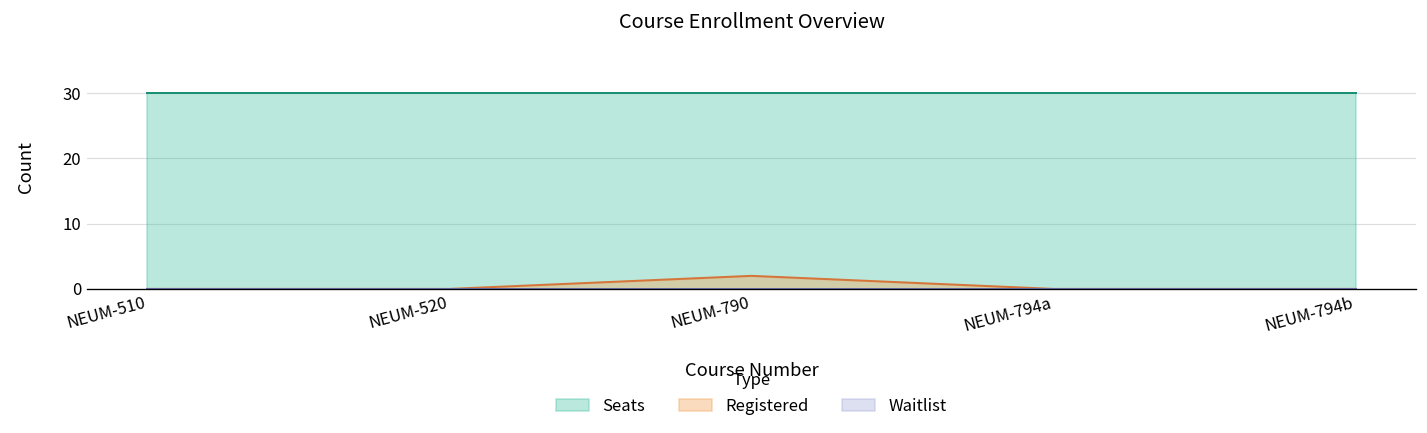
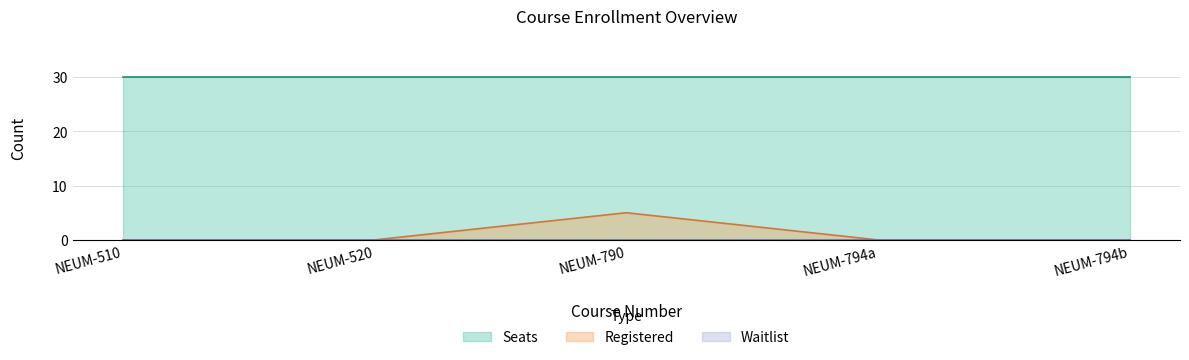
  {
    "Seats": {
      "NEUM-510": 30,
      "NEUM-520": 30,
      "NEUM-790": 30,
      "NEUM-794a": 30,
      "NEUM-794b": 30
    },
    "Registered": {
-     "NEUM-790": 2
+     "NEUM-790": 5
    },
    "Waitlist": {
      "NEUM-790": 0
    }
  }
